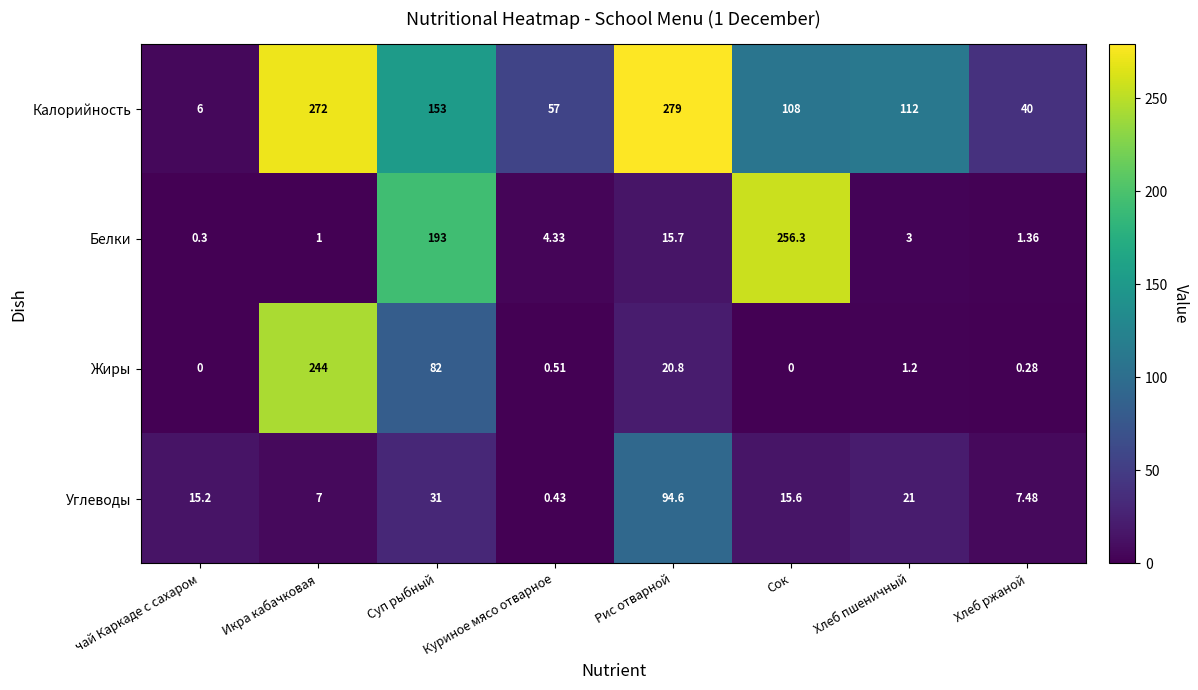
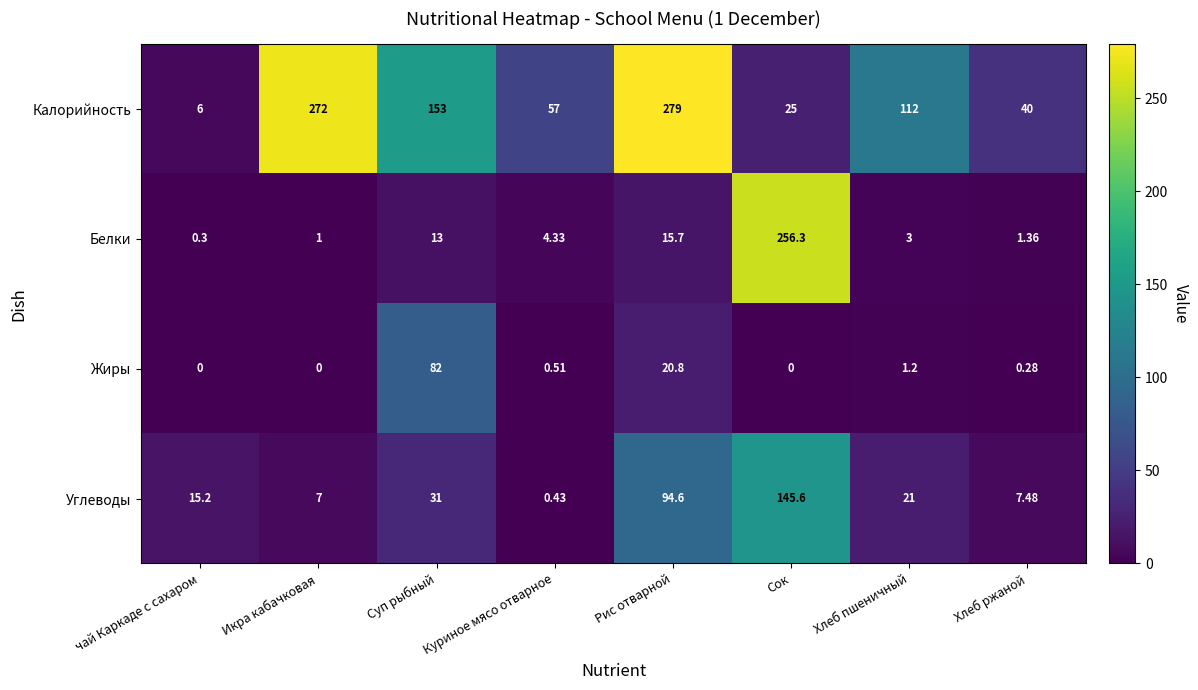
  {
    "Калорийность": {
      "чай Каркаде с сахаром": 6,
      "Икра кабачковая": 272,
      "Суп рыбный": 153,
      "Куриное мясо отварное": 57,
      "Рис отварной": 279,
-     "Сок": 108,
+     "Сок": 25,
      "Хлеб пшеничный": 112,
      "Хлеб ржаной": 40
    },
    "Белки": {
      "чай Каркаде с сахаром": 0.3,
      "Икра кабачковая": 1,
-     "Суп рыбный": 193,
+     "Суп рыбный": 13,
      "Куриное мясо отварное": 4.33,
      "Рис отварной": 15.7,
      "Сок": 256.3,
      "Хлеб пшеничный": 3,
      "Хлеб ржаной": 1.36
    },
    "Жиры": {
      "чай Каркаде с сахаром": 0,
-     "Икра кабачковая": 244,
+     "Икра кабачковая": 0,
      "Суп рыбный": 82,
      "Куриное мясо отварное": 0.51,
      "Рис отварной": 20.8,
      "Сок": 0,
      "Хлеб пшеничный": 1.2,
      "Хлеб ржаной": 0.28
    },
    "Углеводы": {
      "чай Каркаде с сахаром": 15.2,
      "Икра кабачковая": 7,
      "Суп рыбный": 31,
      "Куриное мясо отварное": 0.43,
      "Рис отварной": 94.6,
-     "Сок": 15.6,
+     "Сок": 145.6,
      "Хлеб пшеничный": 21,
      "Хлеб ржаной": 7.48
    }
  }
